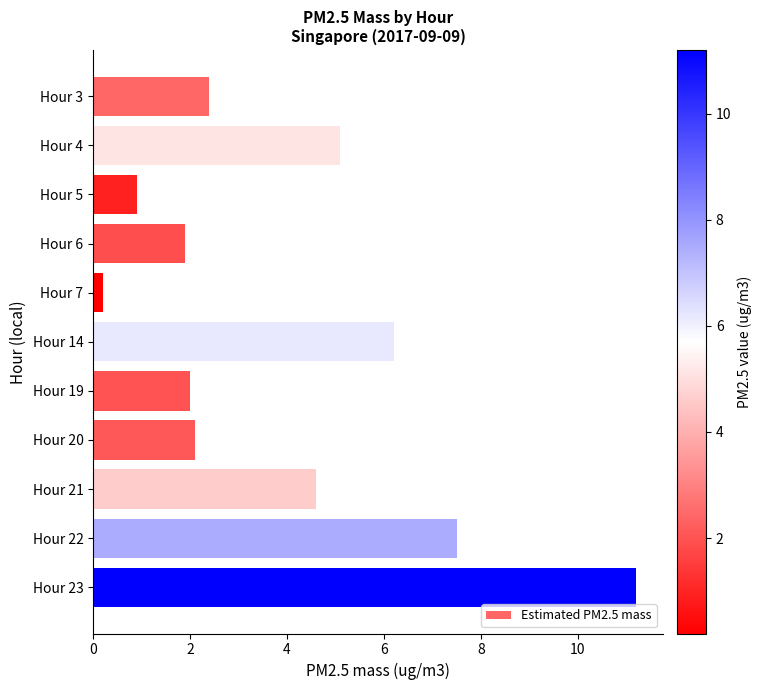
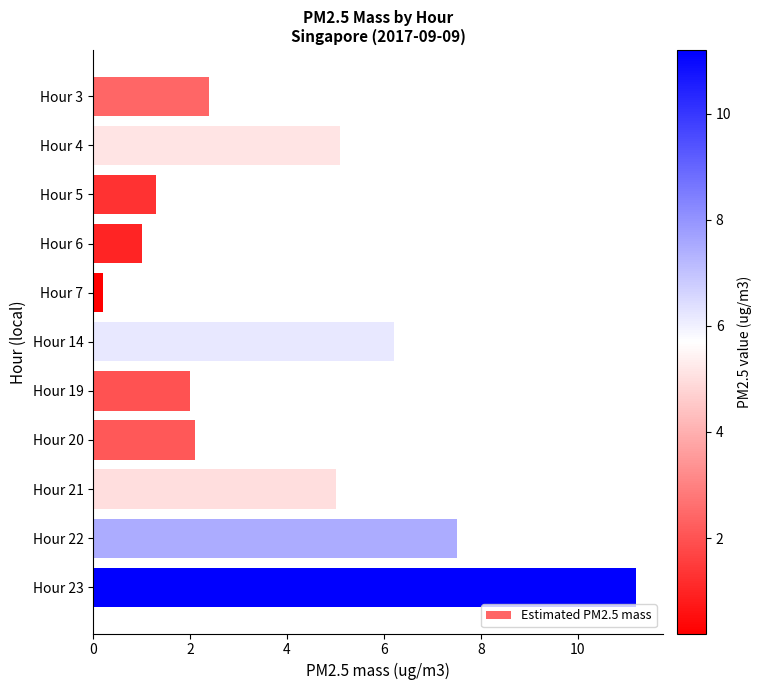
  {
    "Hour 3": 2.4,
    "Hour 4": 5.1,
-   "Hour 5": 0.9,
-   "Hour 6": 1.9,
+   "Hour 5": 1.3,
+   "Hour 6": 1.0,
    "Hour 7": 0.2,
    "Hour 14": 6.2,
    "Hour 19": 2.0,
    "Hour 20": 2.1,
-   "Hour 21": 4.6,
+   "Hour 21": 5.0,
    "Hour 22": 7.5,
    "Hour 23": 11.2
  }
